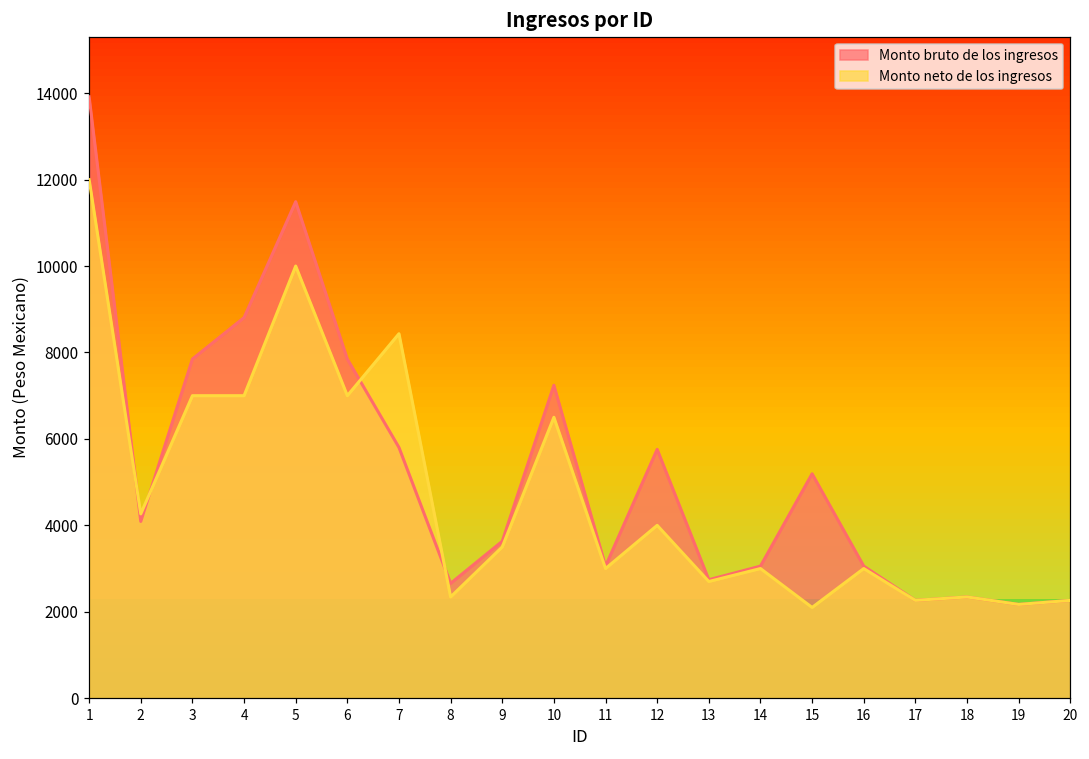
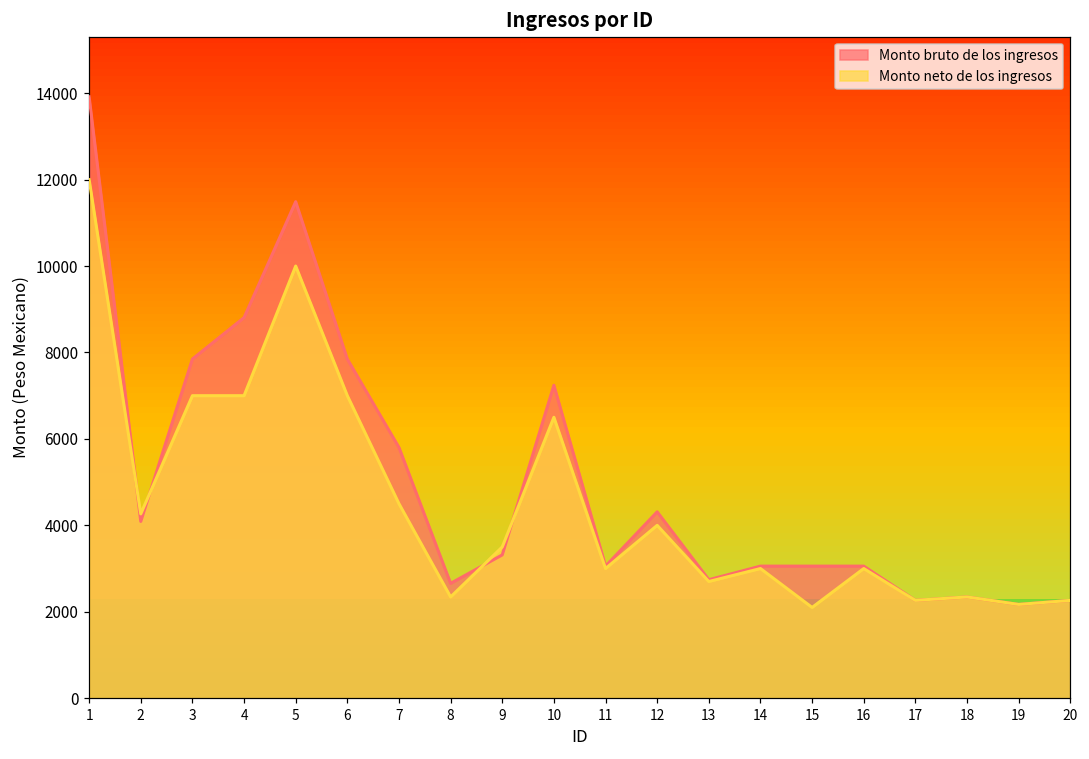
  {
    "Monto bruto de los ingresos": {
      "1": 13900,
      "2": 4100,
      "3": 7800,
      "4": 8800,
      "5": 11500,
      "6": 7800,
      "7": 5800,
      "8": 2700,
-     "9": 3600,
+     "9": 3300,
      "10": 7200,
-     "12": 5800,
-     "15": 5200
+     "12": 4300,
+     "15": 3100
    },
    "Monto neto de los ingresos": {
      "1": 12000,
      "2": 4300,
      "3": 7000,
      "4": 7000,
      "5": 10000,
      "6": 7000,
-     "7": 8400,
+     "7": 4500,
      "8": 2300,
      "9": 3500,
      "10": 6500,
      "12": 4000,
      "15": 2100
    }
  }
